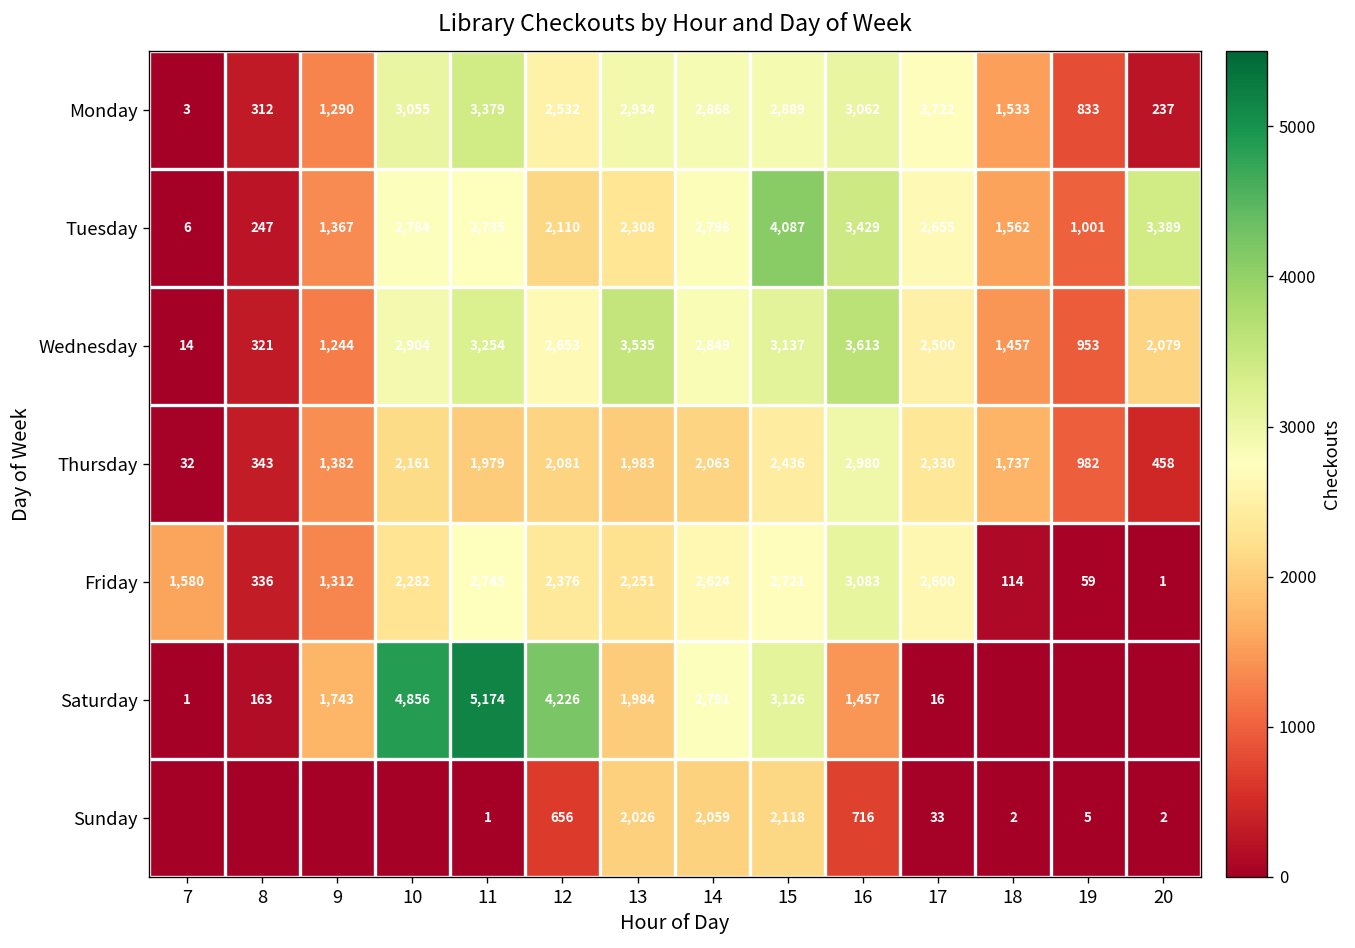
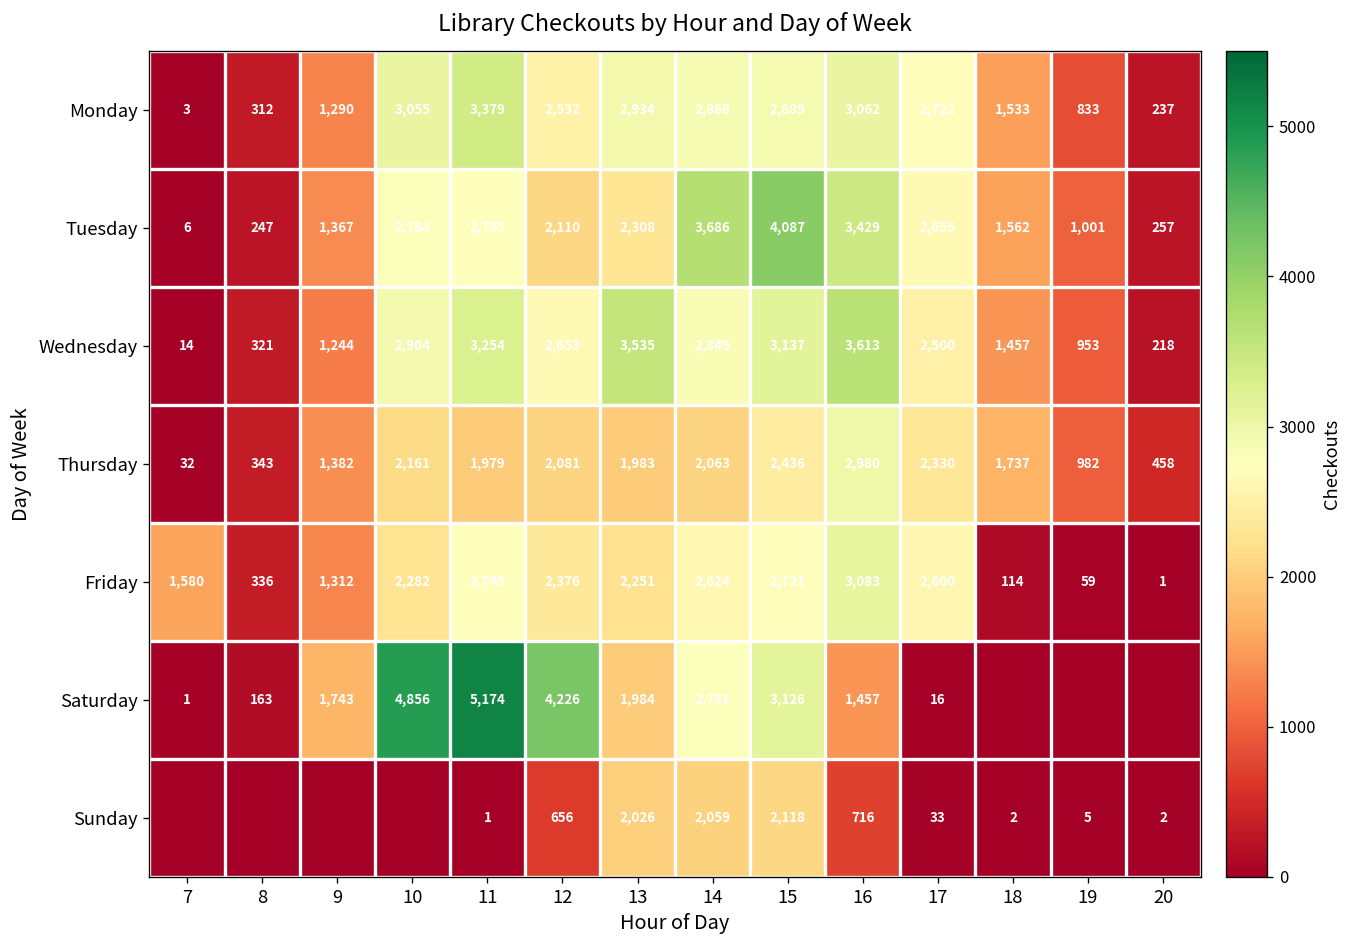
  {
    "Monday": {
      "7": "3",
      "8": "312",
      "9": "1,290",
      "10": "3,055",
      "11": "3,379",
      "12": "2,532",
      "13": "2,934",
      "14": "2,868",
      "15": "2,889",
      "16": "3,062",
      "17": "2,722",
      "18": "1,533",
      "19": "833",
      "20": "237"
    },
    "Tuesday": {
      "7": "6",
      "8": "247",
      "9": "1,367",
      "10": "2,784",
      "11": "2,735",
      "12": "2,110",
      "13": "2,308",
-     "14": "2,798",
+     "14": "3,686",
      "15": "4,087",
      "16": "3,429",
      "17": "2,655",
      "18": "1,562",
      "19": "1,001",
-     "20": "3,389"
+     "20": "257"
    },
    "Wednesday": {
      "7": "14",
      "8": "321",
      "9": "1,244",
      "10": "2,904",
      "11": "3,254",
      "12": "2,653",
      "13": "3,535",
      "14": "2,849",
      "15": "3,137",
      "16": "3,613",
      "17": "2,500",
      "18": "1,457",
      "19": "953",
-     "20": "2,079"
+     "20": "218"
    },
    "Thursday": {
      "7": "32",
      "8": "343",
      "9": "1,382",
      "10": "2,161",
      "11": "1,979",
      "12": "2,081",
      "13": "1,983",
      "14": "2,063",
      "15": "2,436",
      "16": "2,980",
      "17": "2,330",
      "18": "1,737",
      "19": "982",
      "20": "458"
    },
    "Friday": {
      "7": "1,580",
      "8": "336",
      "9": "1,312",
      "10": "2,282",
      "11": "2,745",
      "12": "2,376",
      "13": "2,251",
      "14": "2,624",
      "15": "2,721",
      "16": "3,083",
      "17": "2,600",
      "18": "114",
      "19": "59",
      "20": "1"
    },
    "Saturday": {
      "7": "1",
      "8": "163",
      "9": "1,743",
      "10": "4,856",
      "11": "5,174",
      "12": "4,226",
      "13": "1,984",
      "14": "2,791",
      "15": "3,126",
      "16": "1,457",
      "17": "16"
    },
    "Sunday": {
      "11": "1",
      "12": "656",
      "13": "2,026",
      "14": "2,059",
      "15": "2,118",
      "16": "716",
      "17": "33",
      "18": "2",
      "19": "5",
      "20": "2"
    }
  }
